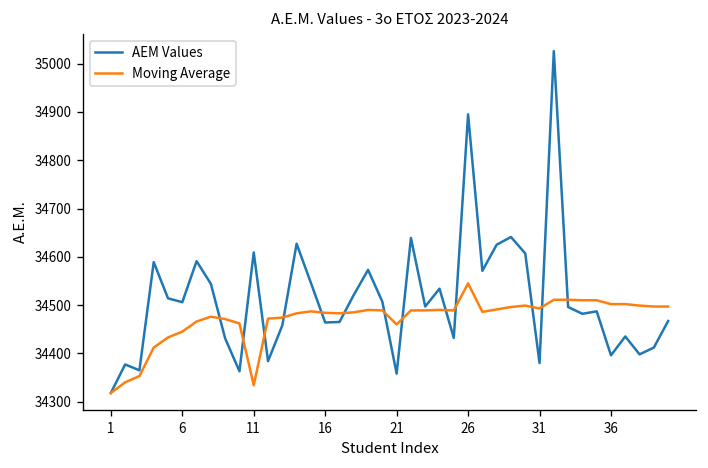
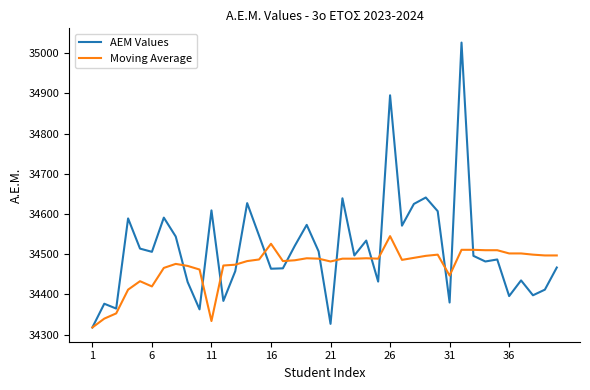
  {
    "AEM Values": {
      "6": 34510,
      "11": 34610,
      "16": 34460,
-     "21": 34360,
+     "21": 34330,
      "26": 34900,
      "31": 34380,
      "36": 34400
    },
    "Moving Average": {
-     "6": 34450,
+     "6": 34420,
      "11": 34330,
-     "16": 34480,
-     "21": 34460,
+     "16": 34530,
+     "21": 34480,
      "26": 34550,
-     "31": 34490,
+     "31": 34450,
      "36": 34500
    }
  }
